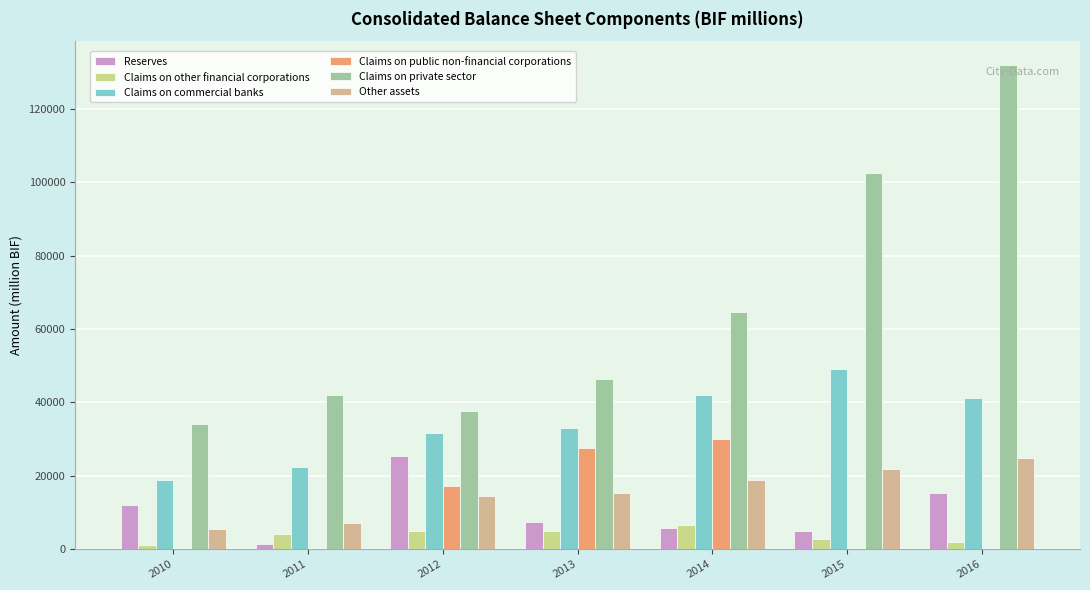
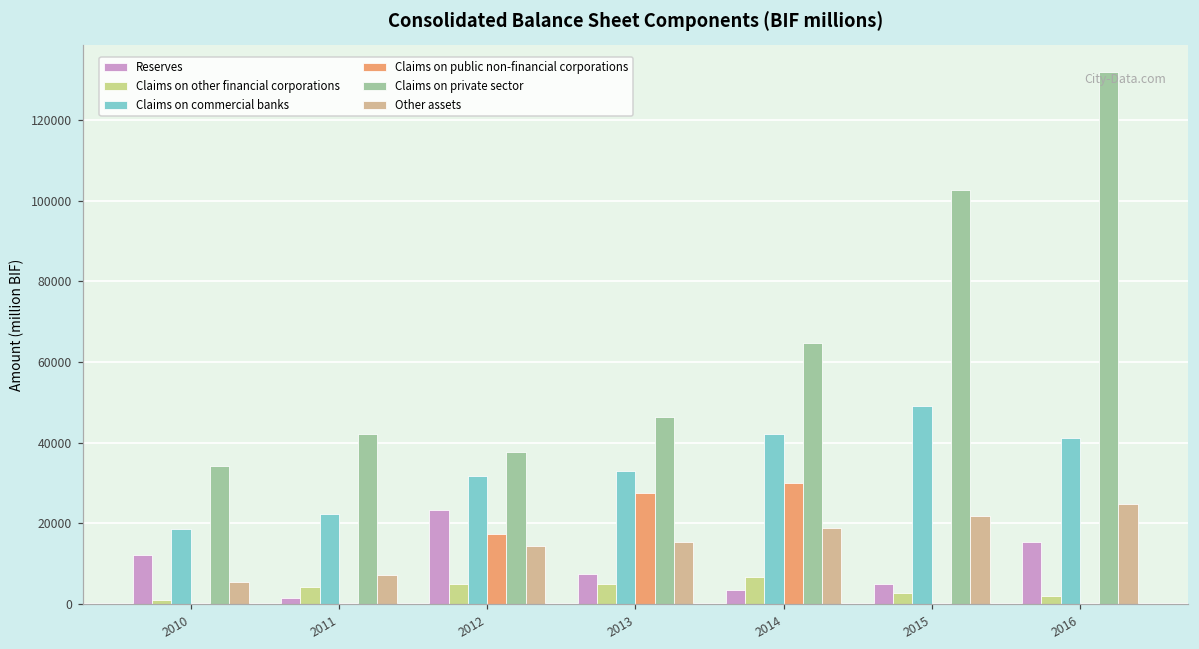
  {
    "Reserves": {
      "2010": 12000,
      "2011": 1000,
-     "2012": 26000,
+     "2012": 23000,
      "2013": 8000,
-     "2014": 6000,
+     "2014": 3000,
      "2015": 5000,
      "2016": 15000
    }
  }
